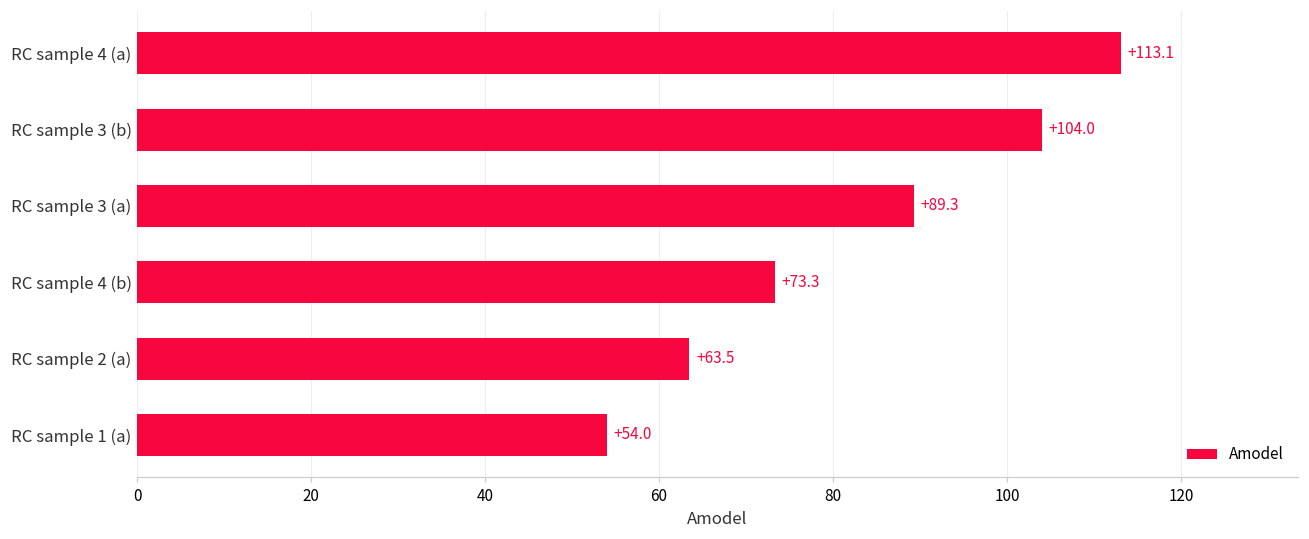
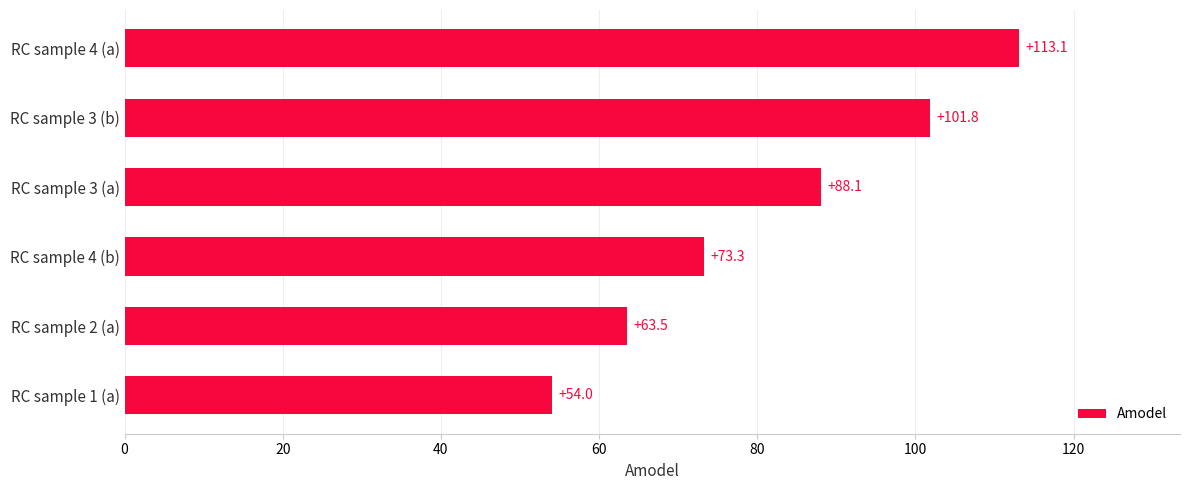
  {
    "RC sample 4 (a)": "+113.1",
-   "RC sample 3 (b)": "+104.0",
-   "RC sample 3 (a)": "+89.3",
+   "RC sample 3 (b)": "+101.8",
+   "RC sample 3 (a)": "+88.1",
    "RC sample 4 (b)": "+73.3",
    "RC sample 2 (a)": "+63.5",
    "RC sample 1 (a)": "+54.0"
  }
